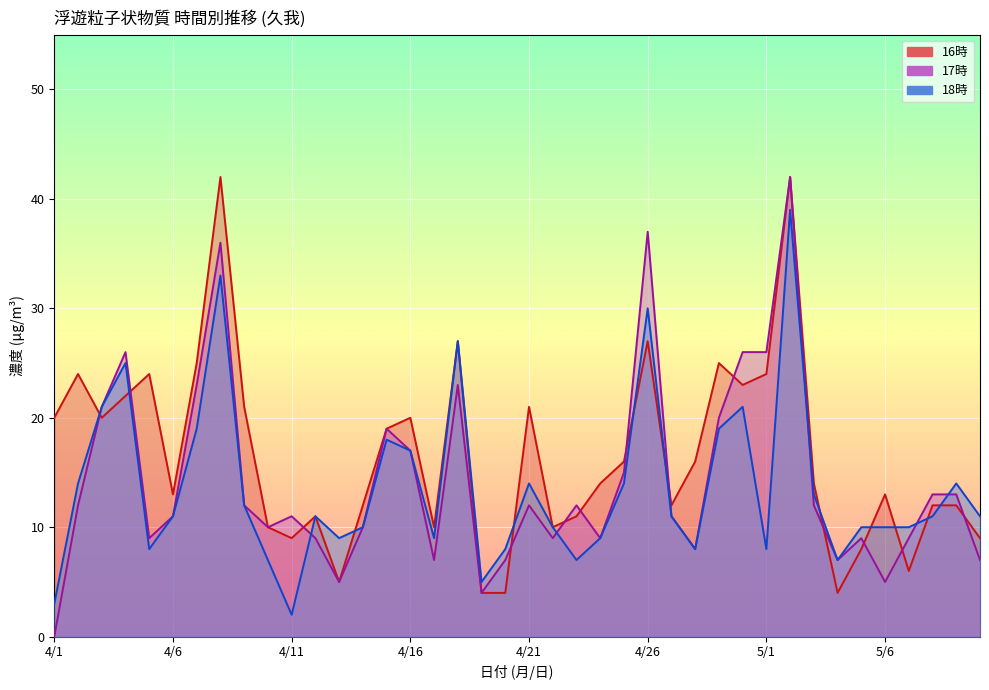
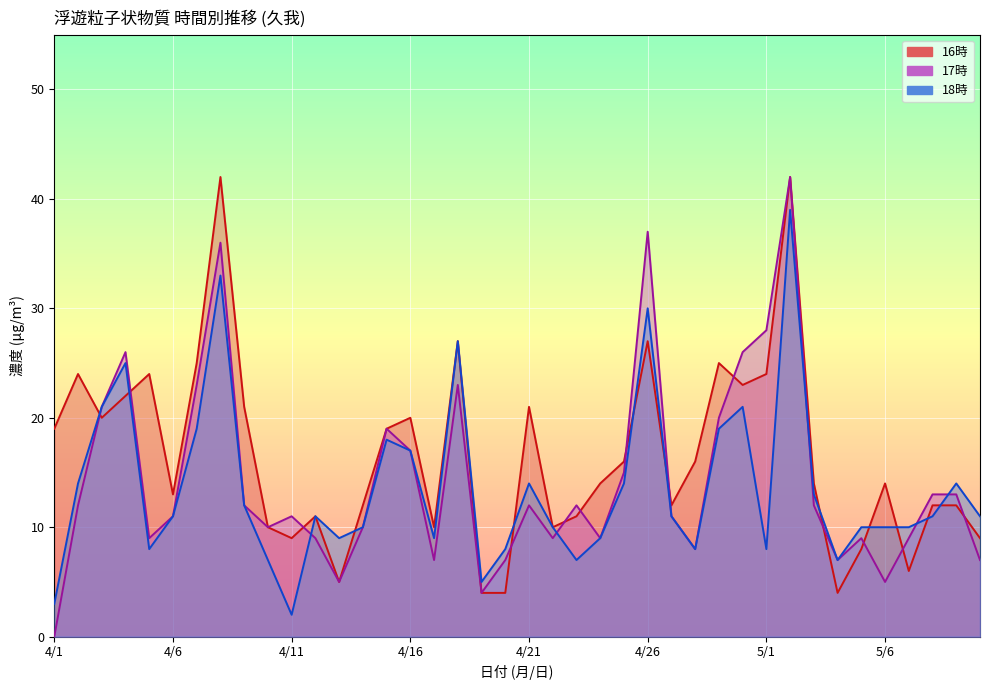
  {
    "16時": {
-     "4/1": 20,
+     "4/1": 19,
      "4/6": 13,
      "4/11": 9,
      "4/16": 20,
      "4/21": 21,
      "4/26": 27,
      "5/1": 24,
-     "5/6": 13
+     "5/6": 14
    },
    "17時": {
      "4/1": 0,
      "4/11": 11,
      "4/21": 12,
      "4/26": 37,
-     "5/1": 26,
+     "5/1": 28,
      "5/6": 5
    },
    "18時": {
      "4/1": 3,
      "4/11": 2,
      "4/21": 14,
      "4/26": 30,
      "5/1": 8,
      "5/6": 10
    }
  }
